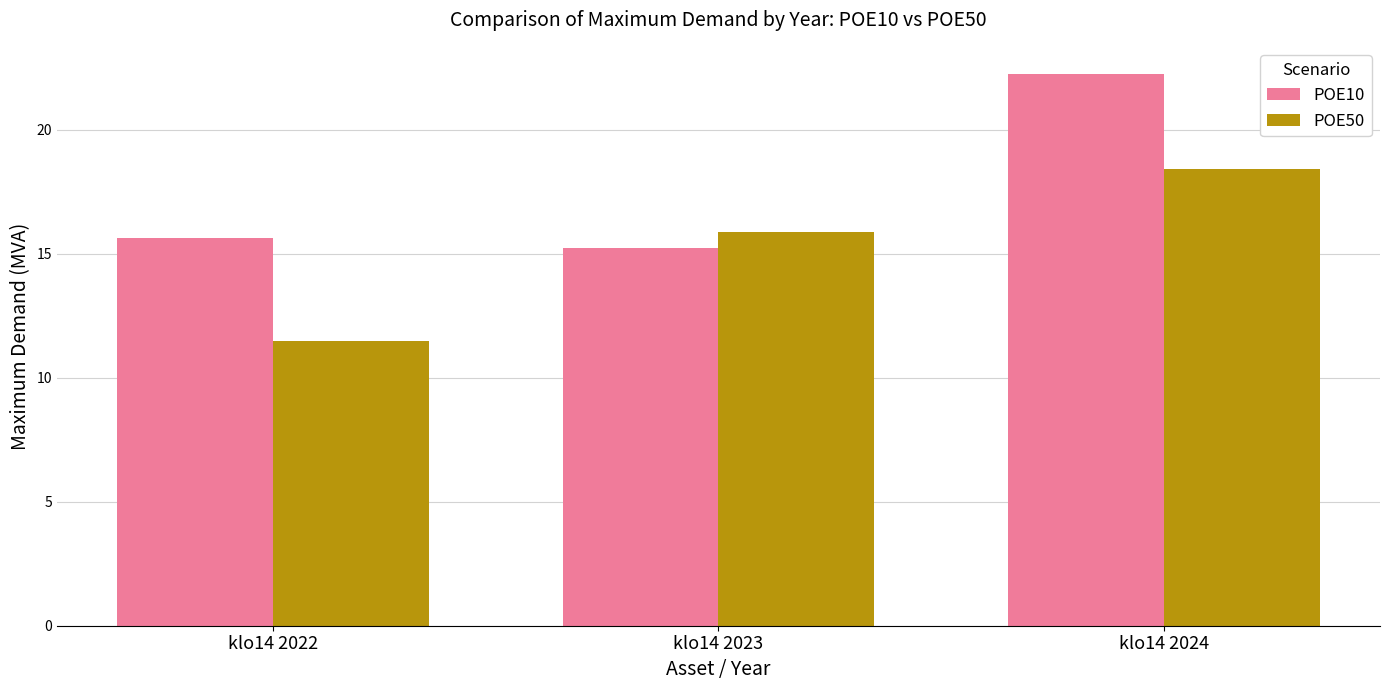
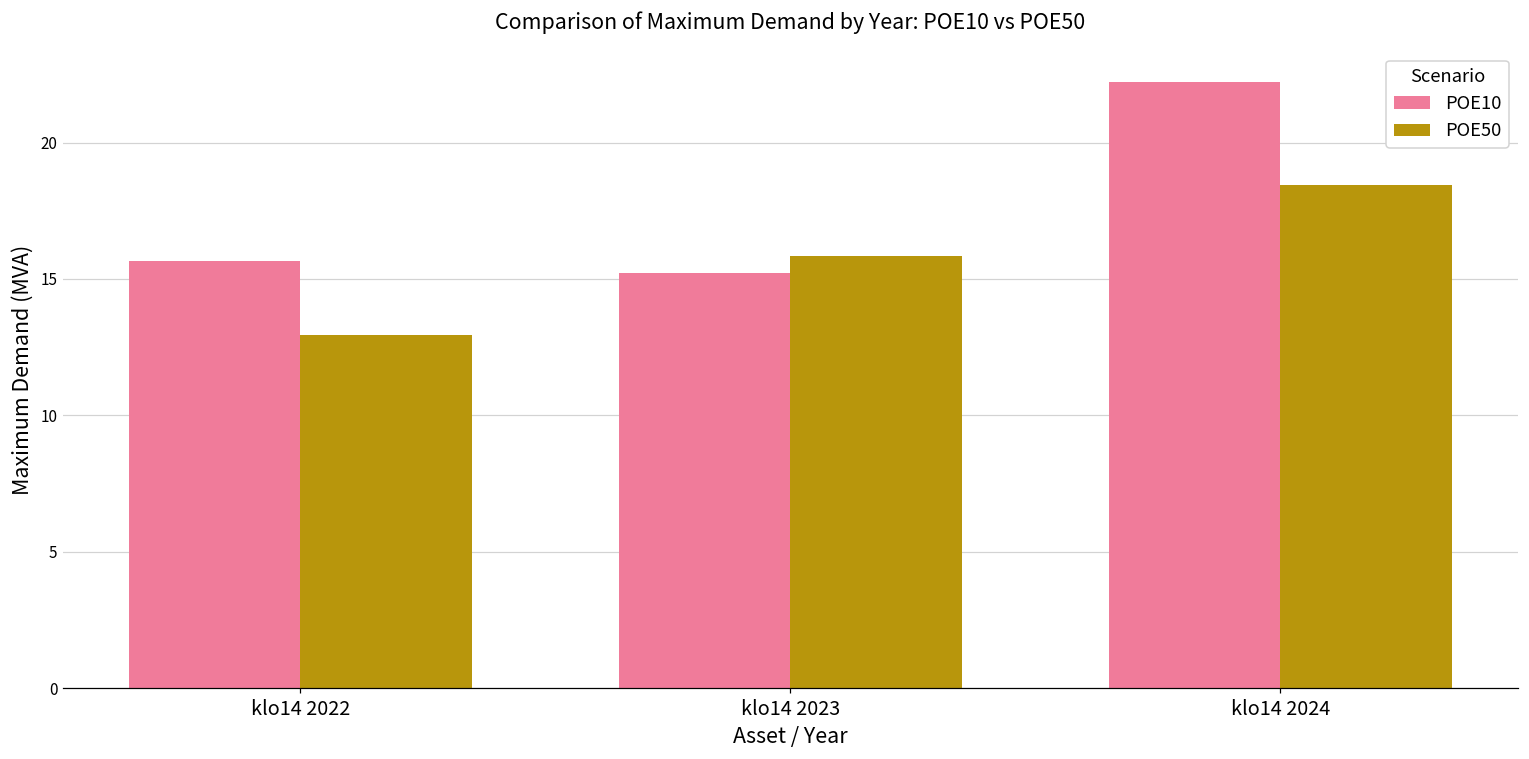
  {
    "POE10": {
      "klo14 2022": 15.6,
      "klo14 2023": 15.2,
      "klo14 2024": 22.2
    },
    "POE50": {
-     "klo14 2022": 11.5,
+     "klo14 2022": 13.0,
      "klo14 2023": 15.9,
      "klo14 2024": 18.4
    }
  }
